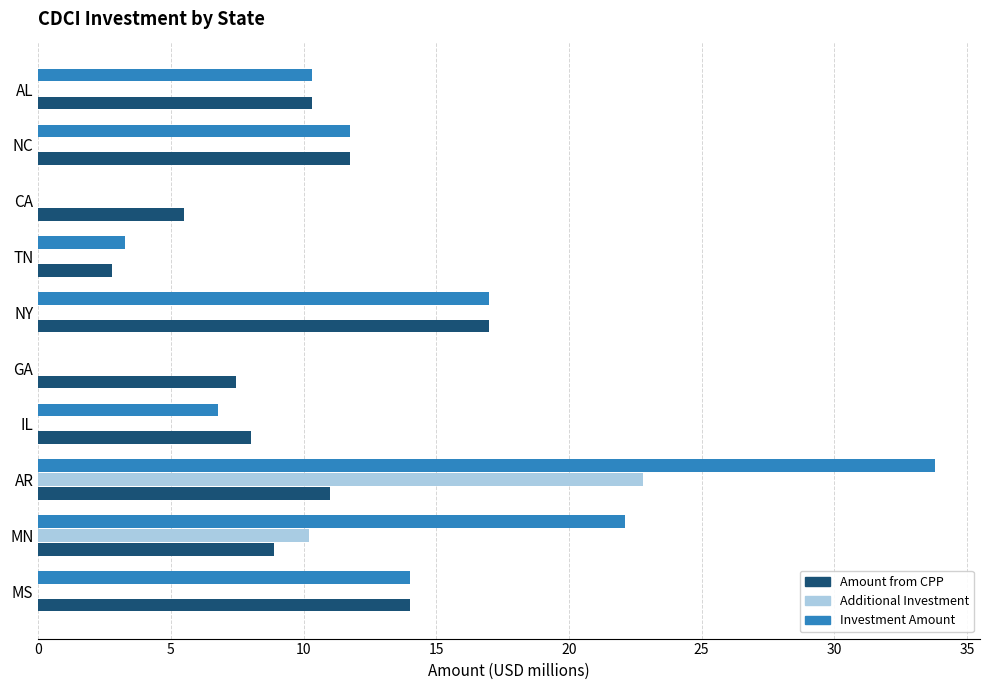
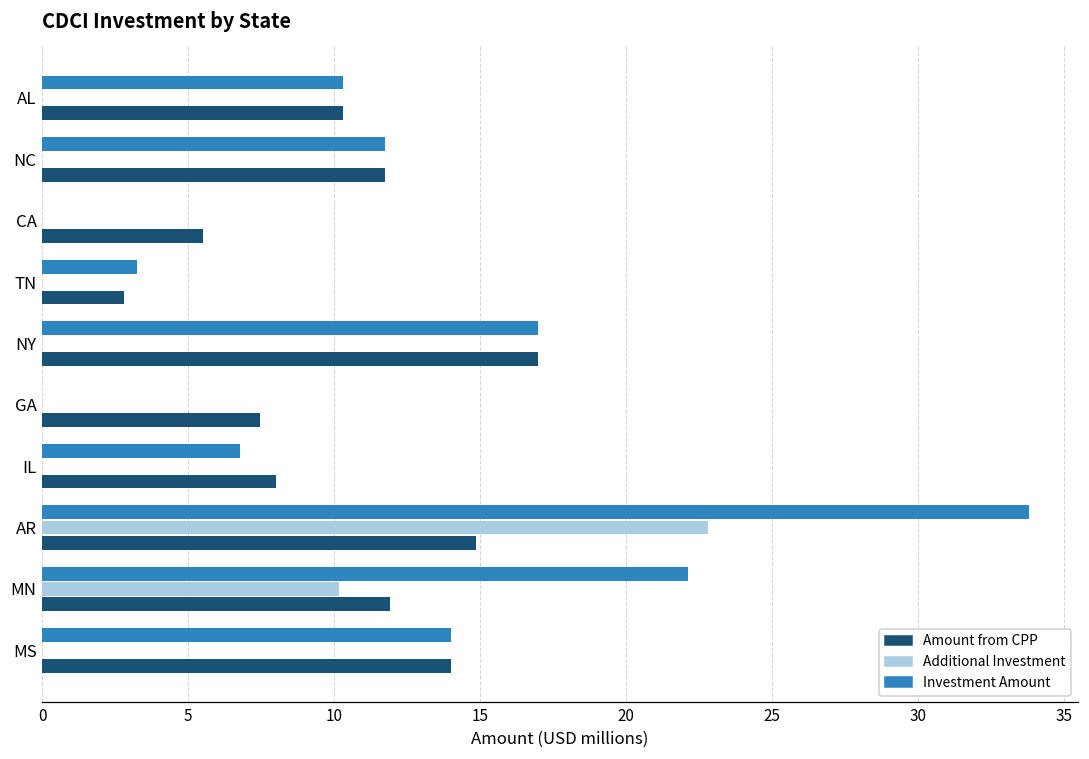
  {
    "Amount from CPP": {
      "AL": 10.3,
      "NC": 11.7,
      "CA": 5.5,
      "TN": 2.8,
      "NY": 17.0,
      "GA": 7.5,
      "IL": 8.0,
-     "AR": 11.0,
-     "MN": 8.9,
+     "AR": 14.9,
+     "MN": 11.9,
      "MS": 14.0
    },
    "Additional Investment": {
      "AL": 0.0,
      "NC": 0.0,
      "CA": 0.0,
      "TN": 0.0,
      "NY": 0.0,
      "GA": 0.0,
      "IL": 0.0,
      "AR": 22.8,
      "MN": 10.2,
      "MS": 0.0
    },
    "Investment Amount": {
      "AL": 10.3,
      "NC": 11.7,
      "CA": 0.0,
      "TN": 3.3,
      "NY": 17.0,
      "GA": 0.0,
      "IL": 6.8,
      "AR": 33.8,
      "MN": 22.1,
      "MS": 14.0
    }
  }
